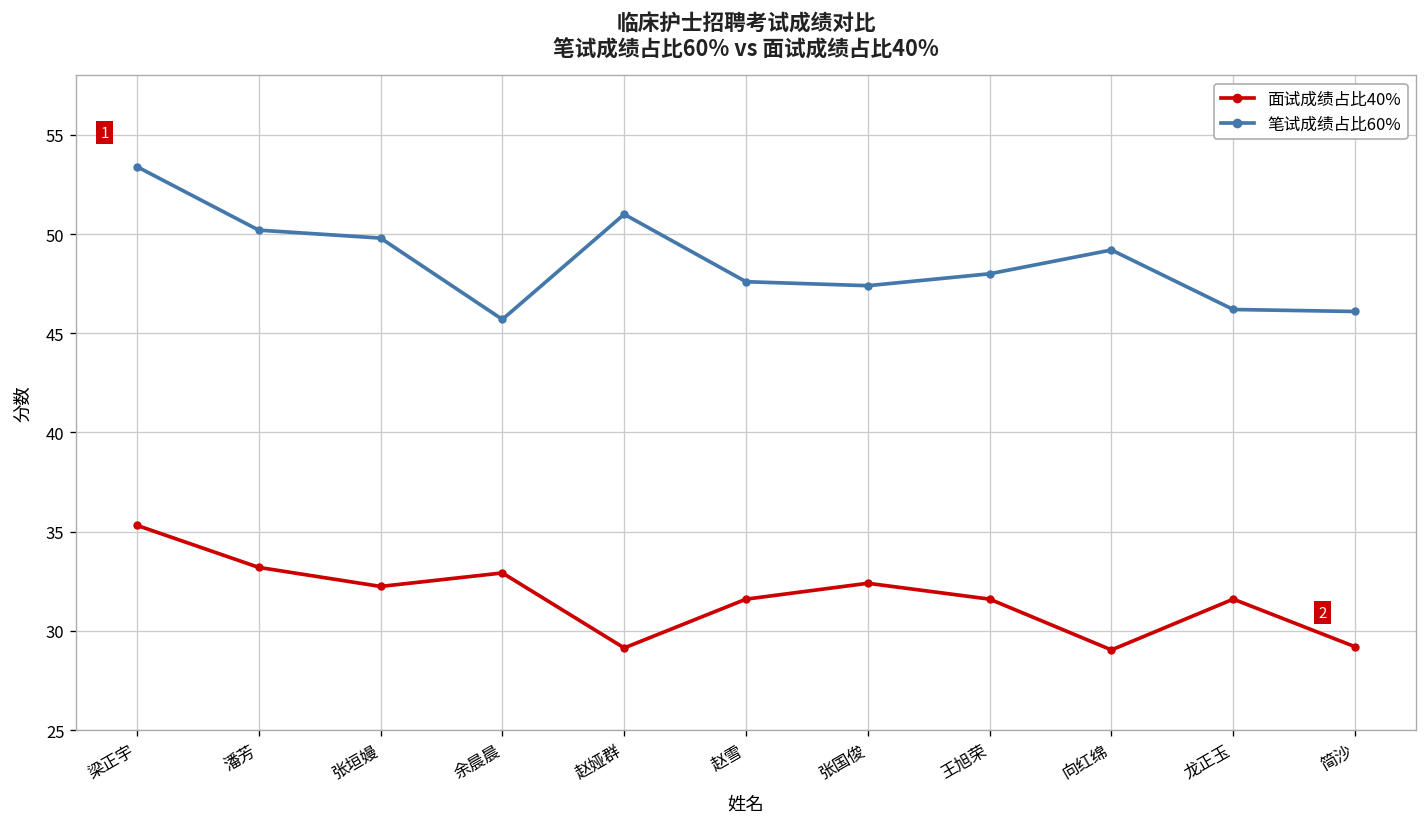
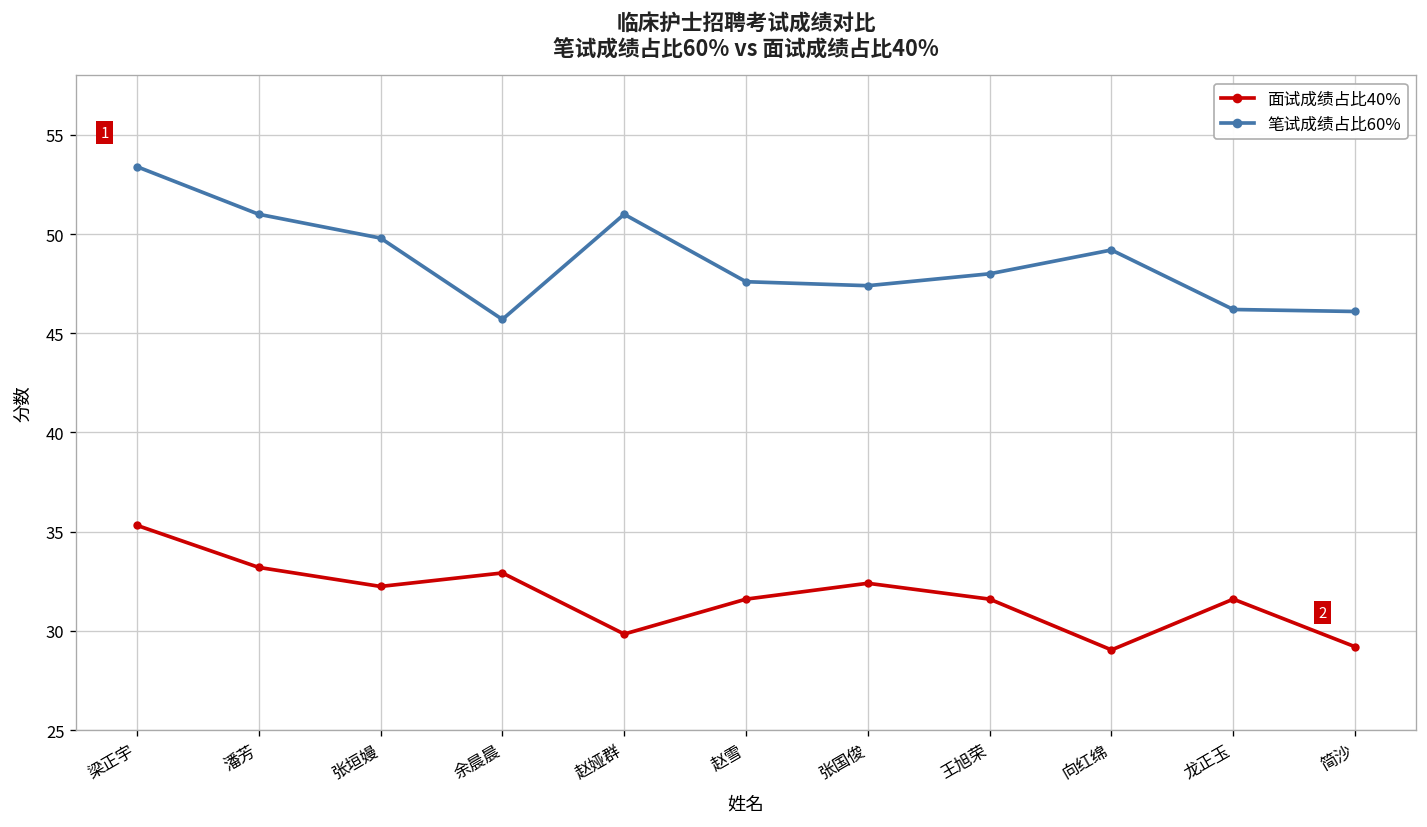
  {
    "面试成绩占比40%": {
      "梁正宇": 35.3,
      "潘芳": 33.2,
      "张垣嫚": 32.2,
      "余晨晨": 32.9,
-     "赵娅群": 29.1,
+     "赵娅群": 29.8,
      "赵雪": 31.6,
      "张国俊": 32.4,
      "王旭荣": 31.6,
      "向红绵": 29.0,
      "龙正玉": 31.6,
      "简沙": 29.2
    },
    "笔试成绩占比60%": {
      "梁正宇": 53.4,
-     "潘芳": 50.2,
+     "潘芳": 51.0,
      "张垣嫚": 49.8,
      "余晨晨": 45.7,
      "赵娅群": 51.0,
      "赵雪": 47.6,
      "张国俊": 47.4,
      "王旭荣": 48.0,
      "向红绵": 49.2,
      "龙正玉": 46.2,
      "简沙": 46.1
    }
  }
